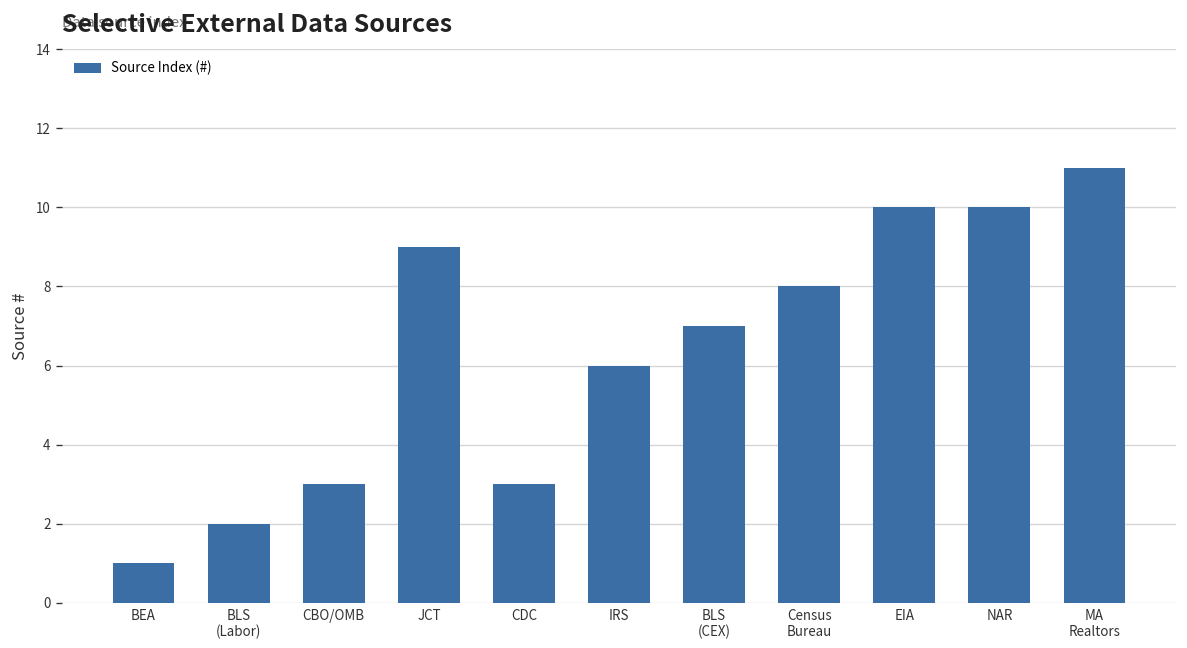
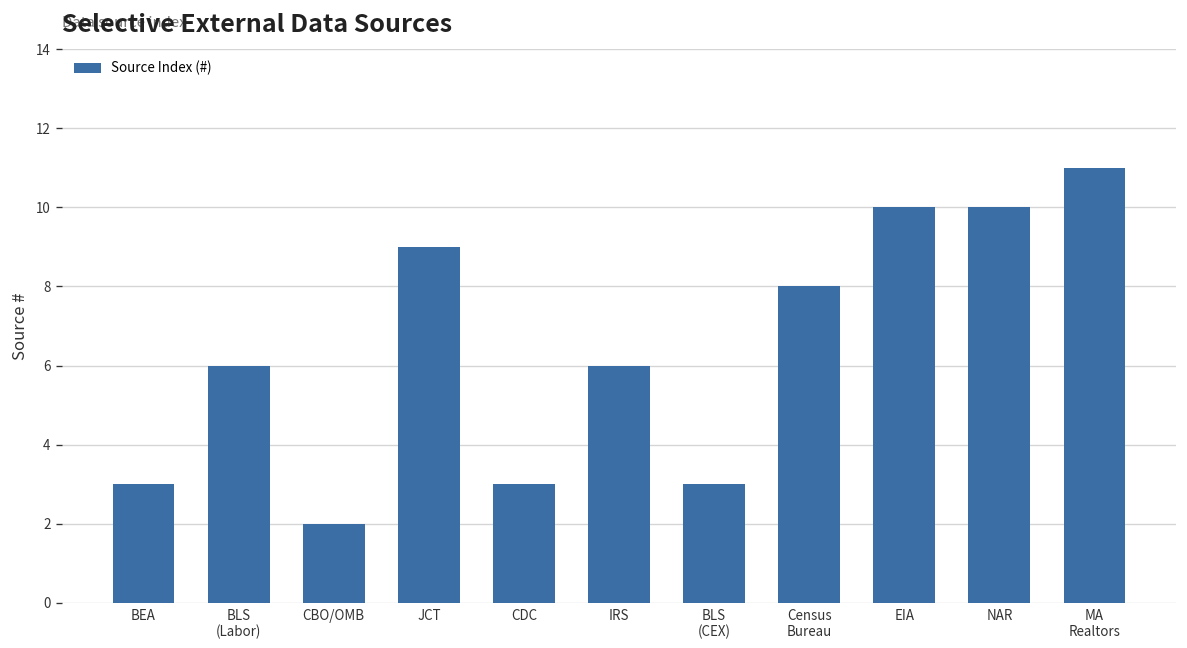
  {
-   "BEA": 1,
-   "BLS (Labor)": 2,
-   "CBO/OMB": 3,
+   "BEA": 3,
+   "BLS (Labor)": 6,
+   "CBO/OMB": 2,
    "JCT": 9,
    "CDC": 3,
    "IRS": 6,
-   "BLS (CEX)": 7,
+   "BLS (CEX)": 3,
    "Census Bureau": 8,
    "EIA": 10,
    "NAR": 10,
    "MA Realtors": 11
  }
